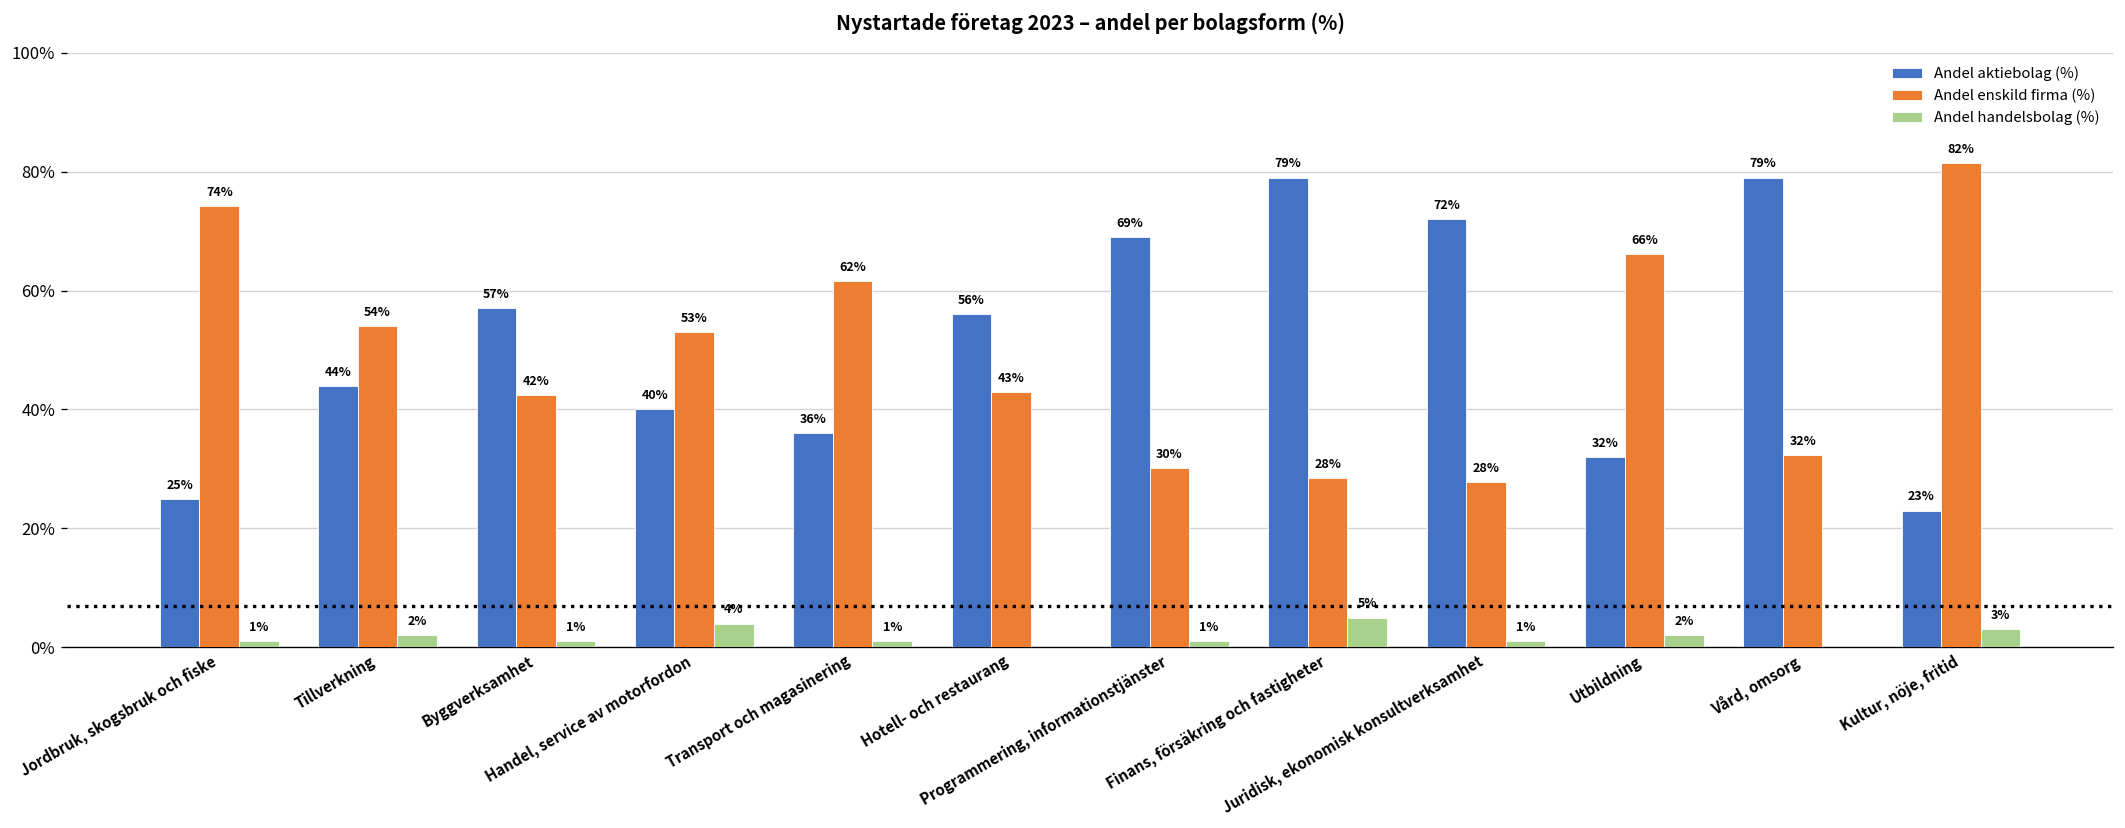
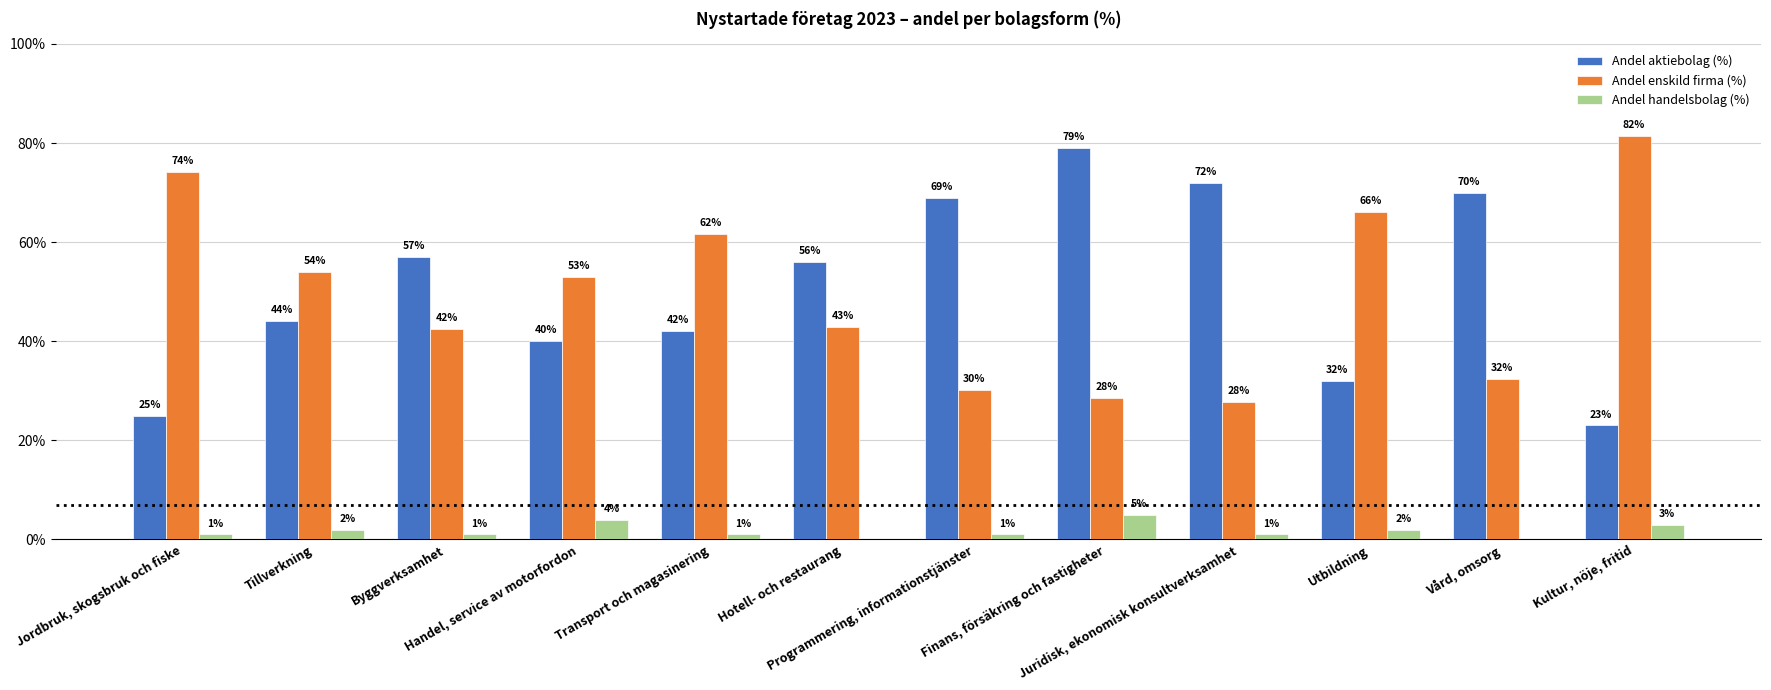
  {
    "Andel aktiebolag (%)": {
      "Jordbruk, skogsbruk och fiske": "25%",
      "Tillverkning": "44%",
      "Byggverksamhet": "57%",
      "Handel, service av motorfordon": "40%",
-     "Transport och magasinering": "36%",
+     "Transport och magasinering": "42%",
      "Hotell- och restaurang": "56%",
      "Programmering, informationstjänster": "69%",
      "Finans, försäkring och fastigheter": "79%",
      "Juridisk, ekonomisk konsultverksamhet": "72%",
      "Utbildning": "32%",
-     "Vård, omsorg": "79%",
+     "Vård, omsorg": "70%",
      "Kultur, nöje, fritid": "23%"
    },
    "Andel enskild firma (%)": {
      "Jordbruk, skogsbruk och fiske": "74%",
      "Tillverkning": "54%",
      "Byggverksamhet": "42%",
      "Handel, service av motorfordon": "53%",
      "Transport och magasinering": "62%",
      "Hotell- och restaurang": "43%",
      "Programmering, informationstjänster": "30%",
      "Finans, försäkring och fastigheter": "28%",
      "Juridisk, ekonomisk konsultverksamhet": "28%",
      "Utbildning": "66%",
      "Vård, omsorg": "32%",
      "Kultur, nöje, fritid": "82%"
    },
    "Andel handelsbolag (%)": {
      "Jordbruk, skogsbruk och fiske": "1%",
      "Tillverkning": "2%",
      "Byggverksamhet": "1%",
      "Handel, service av motorfordon": "4%",
      "Transport och magasinering": "1%",
      "Programmering, informationstjänster": "1%",
      "Finans, försäkring och fastigheter": "5%",
      "Juridisk, ekonomisk konsultverksamhet": "1%",
      "Utbildning": "2%",
      "Kultur, nöje, fritid": "3%"
    }
  }
